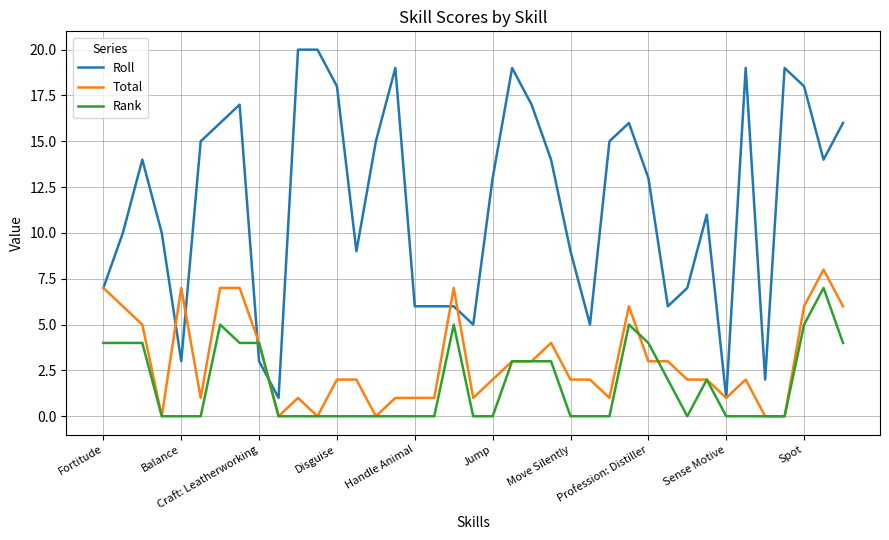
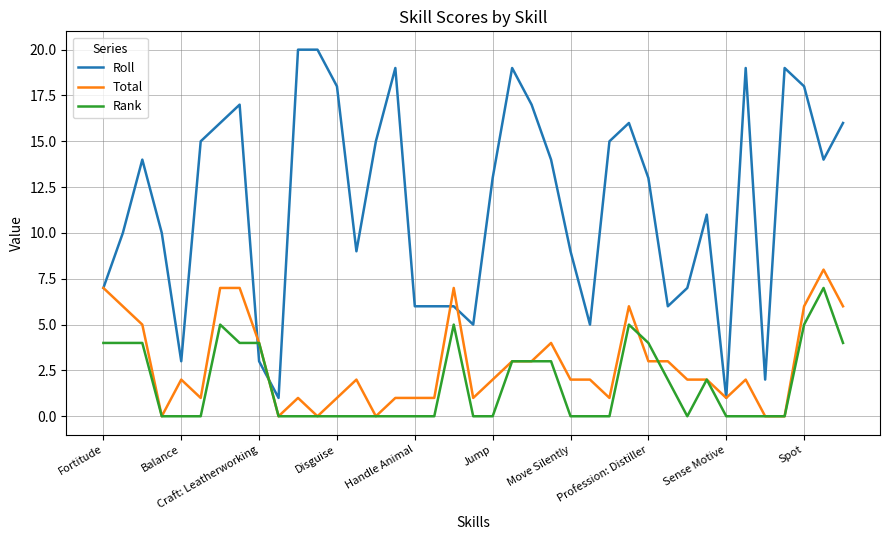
  {
    "Roll": {
      "Balance": 3,
      "Craft: Leatherworking": 3,
      "Disguise": 18,
      "Handle Animal": 6,
      "Jump": 13,
      "Move Silently": 9,
      "Profession: Distiller": 13,
      "Spot": 18
    },
    "Total": {
-     "Balance": 7,
-     "Disguise": 2,
+     "Balance": 2,
+     "Disguise": 1,
      "Handle Animal": 1,
      "Jump": 2,
      "Move Silently": 2,
      "Profession: Distiller": 3,
      "Spot": 6
    },
    "Rank": {
      "Fortitude": 4,
      "Balance": 0,
      "Disguise": 0,
      "Handle Animal": 0,
      "Jump": 0,
      "Move Silently": 0,
      "Profession: Distiller": 4,
      "Sense Motive": 0,
      "Spot": 5
    }
  }
